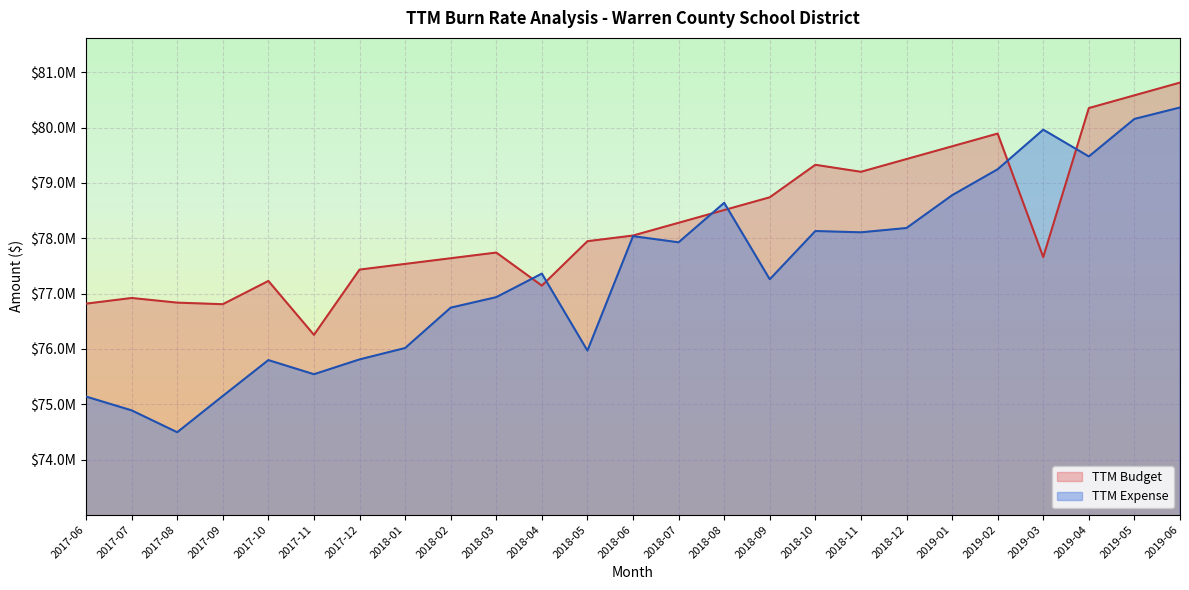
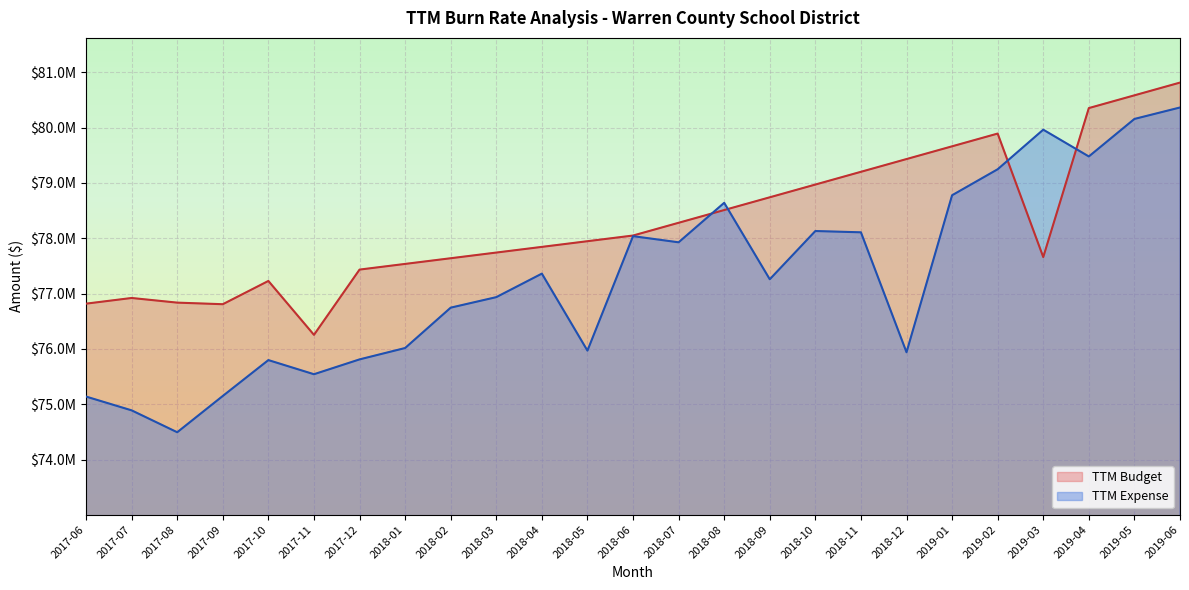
  {
    "TTM Budget": {
      "2017-06": "$76800000",
      "2017-07": "$76900000",
      "2017-08": "$76800000",
      "2017-09": "$76800000",
      "2017-10": "$77200000",
      "2017-11": "$76300000",
      "2017-12": "$77400000",
      "2018-01": "$77500000",
      "2018-02": "$77600000",
      "2018-03": "$77700000",
-     "2018-04": "$77100000",
+     "2018-04": "$77800000",
      "2018-05": "$77900000",
      "2018-07": "$78300000",
      "2018-08": "$78500000",
      "2018-09": "$78700000",
-     "2018-10": "$79300000",
+     "2018-10": "$79000000",
      "2018-11": "$79200000",
      "2018-12": "$79400000",
      "2019-01": "$79700000",
      "2019-02": "$79900000",
      "2019-03": "$77700000",
      "2019-04": "$80400000",
      "2019-05": "$80600000",
      "2019-06": "$80800000"
    },
    "TTM Expense": {
      "2017-06": "$75100000",
      "2017-07": "$74900000",
      "2017-08": "$74500000",
      "2017-09": "$75100000",
      "2017-10": "$75800000",
      "2017-11": "$75500000",
      "2017-12": "$75800000",
      "2018-01": "$76000000",
      "2018-02": "$76700000",
      "2018-03": "$76900000",
      "2018-04": "$77400000",
      "2018-05": "$76000000",
      "2018-07": "$77900000",
      "2018-08": "$78600000",
      "2018-09": "$77300000",
      "2018-10": "$78100000",
      "2018-11": "$78100000",
-     "2018-12": "$78200000",
+     "2018-12": "$75900000",
      "2019-01": "$78800000",
      "2019-02": "$79200000",
      "2019-03": "$80000000",
      "2019-04": "$79500000",
      "2019-05": "$80200000",
      "2019-06": "$80400000"
    }
  }
